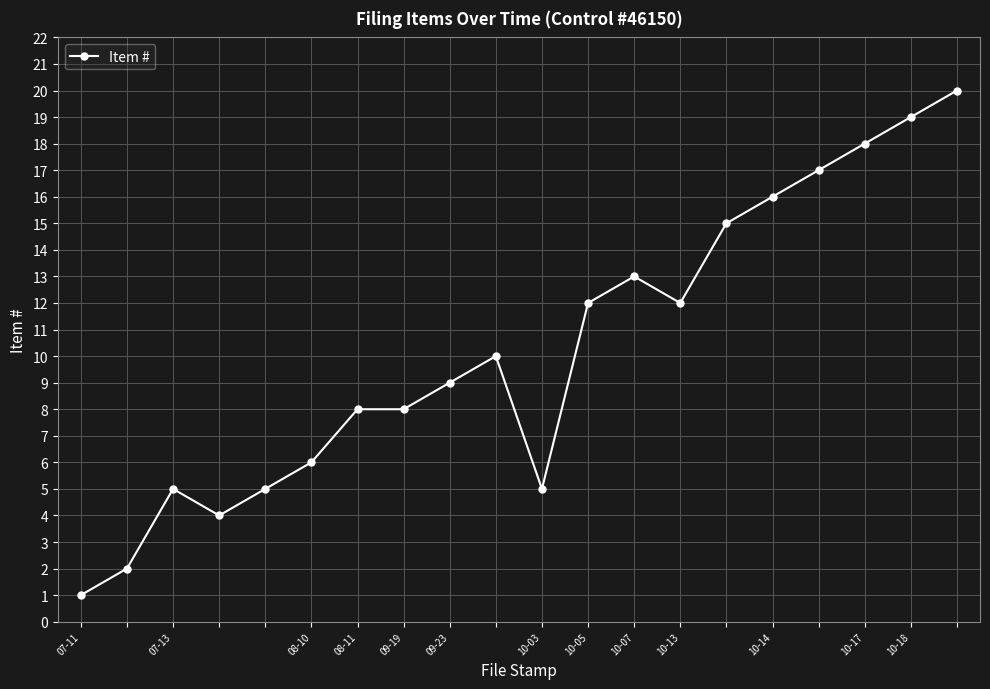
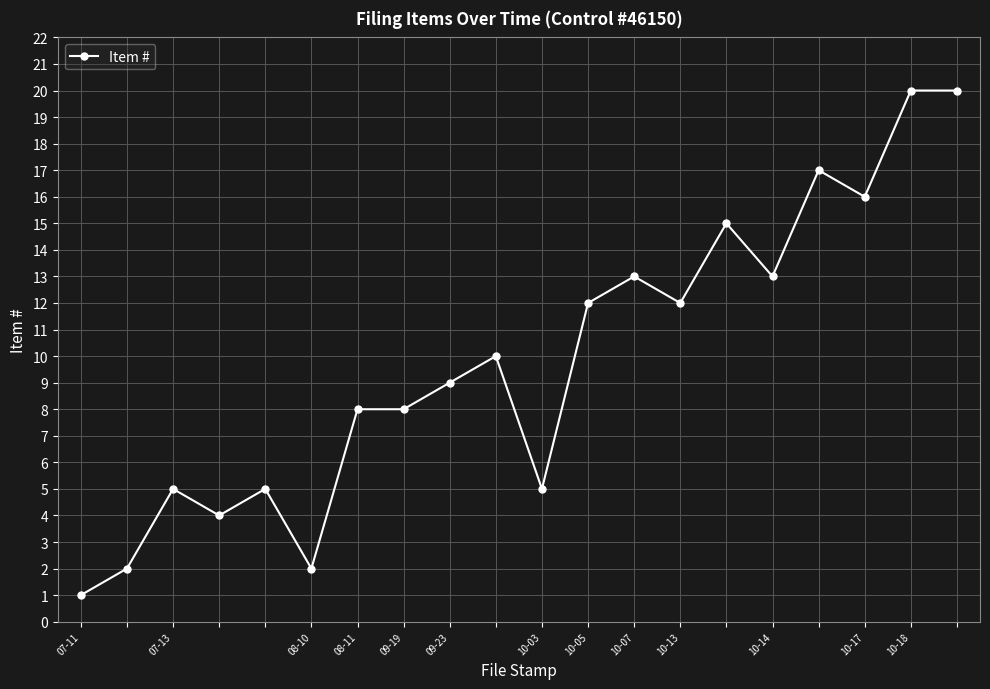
  {
    "07-11": 1,
    "07-13": 5,
-   "08-10": 6,
+   "08-10": 2,
    "08-11": 8,
    "09-19": 8,
    "09-23": 9,
    "10-03": 5,
    "10-05": 12,
    "10-07": 13,
    "10-13": 12,
-   "10-14": 16,
-   "10-17": 18,
-   "10-18": 19
+   "10-14": 13,
+   "10-17": 16,
+   "10-18": 20
  }
